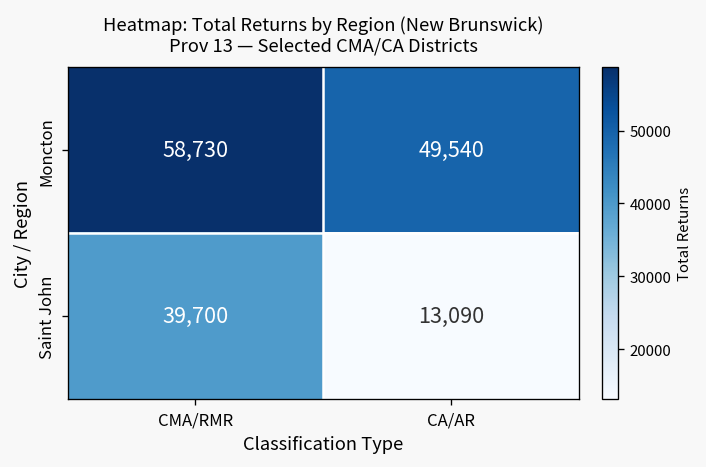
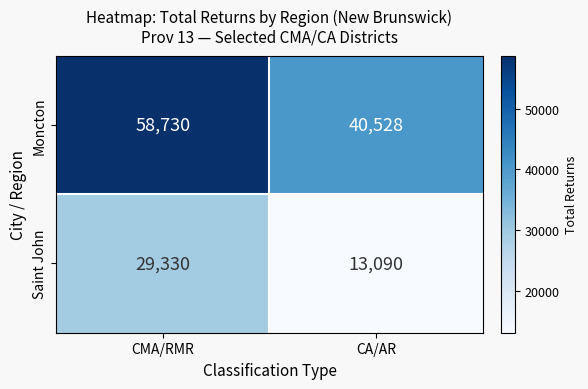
  {
    "Moncton": {
      "CMA/RMR": "58,730",
-     "CA/AR": "49,540"
+     "CA/AR": "40,528"
    },
    "Saint John": {
-     "CMA/RMR": "39,700",
+     "CMA/RMR": "29,330",
      "CA/AR": "13,090"
    }
  }
